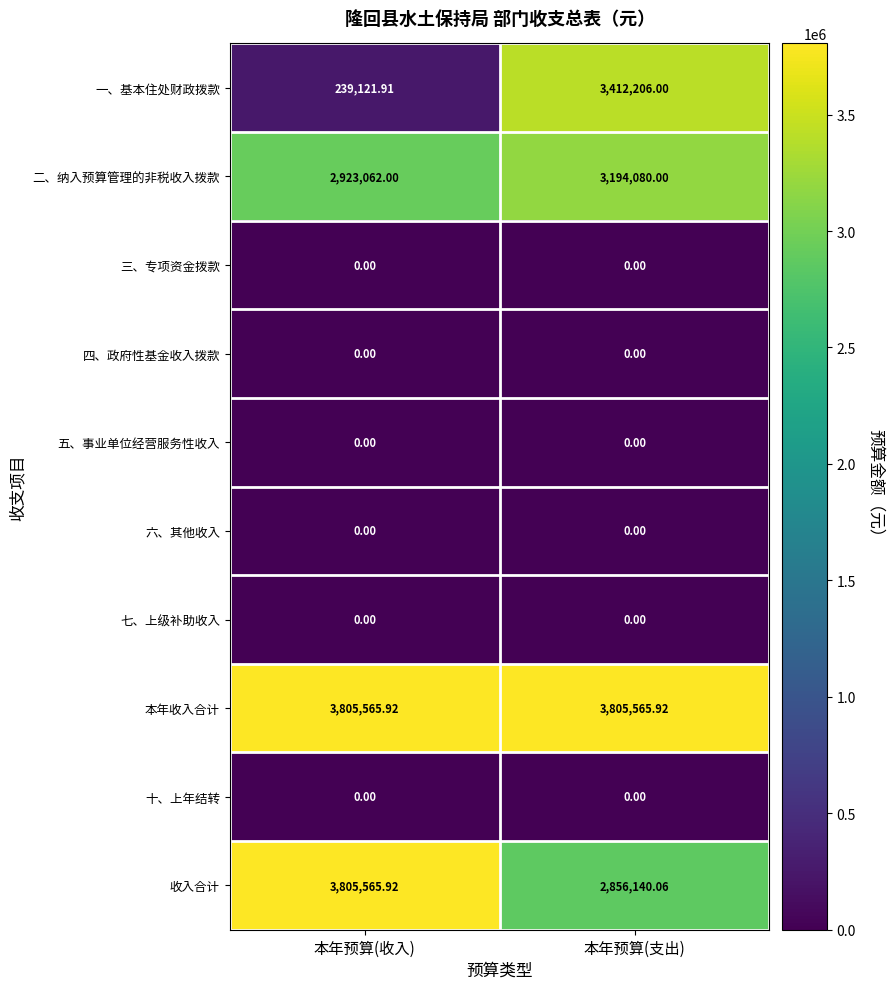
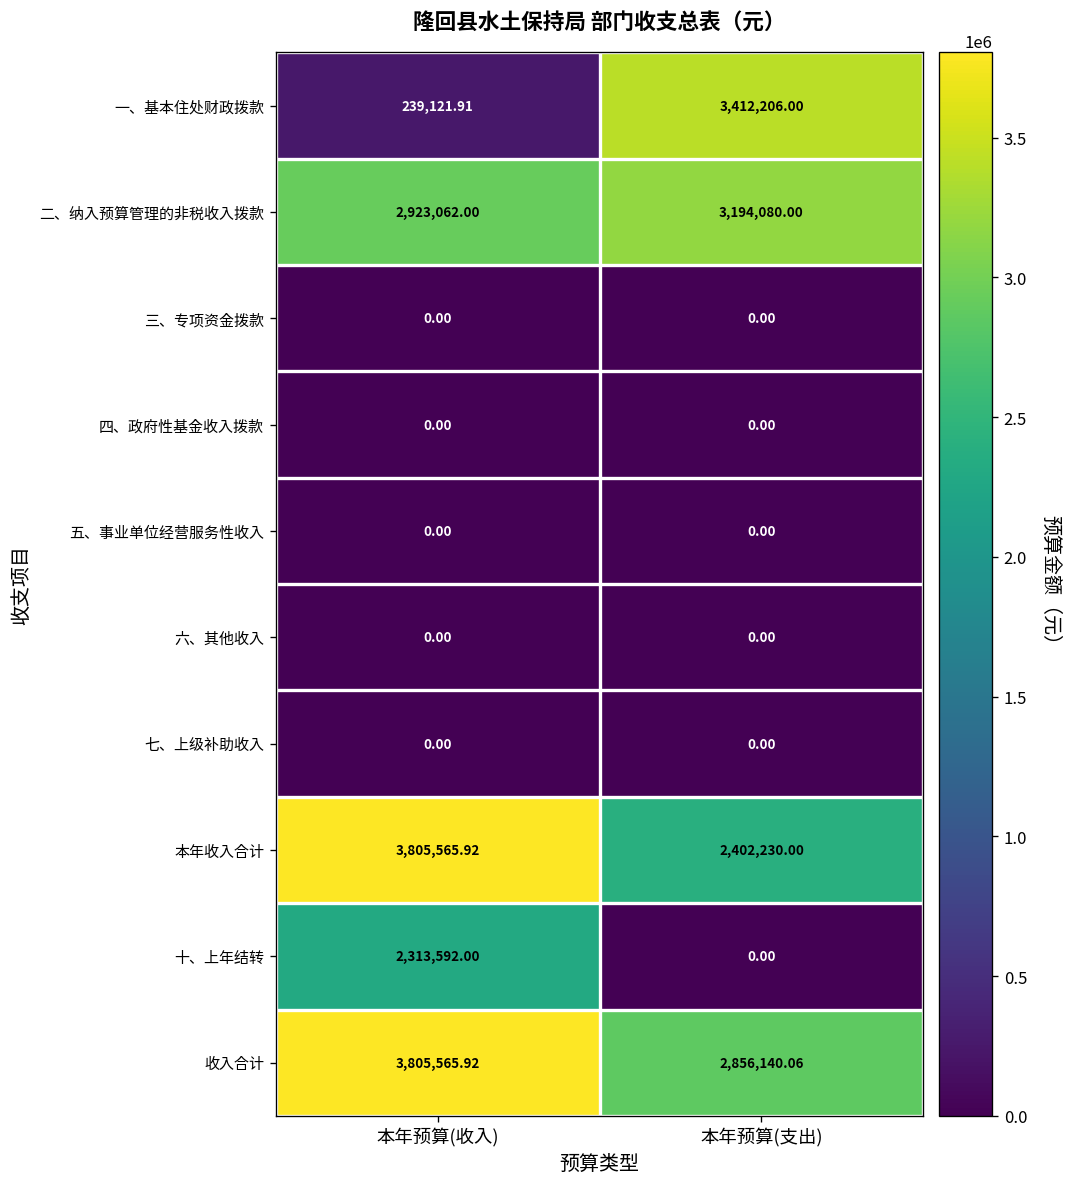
  {
    "一、基本住处财政拨款": {
      "本年预算(收入)": "239,121.91",
      "本年预算(支出)": "3,412,206.00"
    },
    "二、纳入预算管理的非税收入拨款": {
      "本年预算(收入)": "2,923,062.00",
      "本年预算(支出)": "3,194,080.00"
    },
    "三、专项资金拨款": {
      "本年预算(收入)": "0.00",
      "本年预算(支出)": "0.00"
    },
    "四、政府性基金收入拨款": {
      "本年预算(收入)": "0.00",
      "本年预算(支出)": "0.00"
    },
    "五、事业单位经营服务性收入": {
      "本年预算(收入)": "0.00",
      "本年预算(支出)": "0.00"
    },
    "六、其他收入": {
      "本年预算(收入)": "0.00",
      "本年预算(支出)": "0.00"
    },
    "七、上级补助收入": {
      "本年预算(收入)": "0.00",
      "本年预算(支出)": "0.00"
    },
    "本年收入合计": {
      "本年预算(收入)": "3,805,565.92",
-     "本年预算(支出)": "3,805,565.92"
+     "本年预算(支出)": "2,402,230.00"
    },
    "十、上年结转": {
-     "本年预算(收入)": "0.00",
+     "本年预算(收入)": "2,313,592.00",
      "本年预算(支出)": "0.00"
    },
    "收入合计": {
      "本年预算(收入)": "3,805,565.92",
      "本年预算(支出)": "2,856,140.06"
    }
  }
